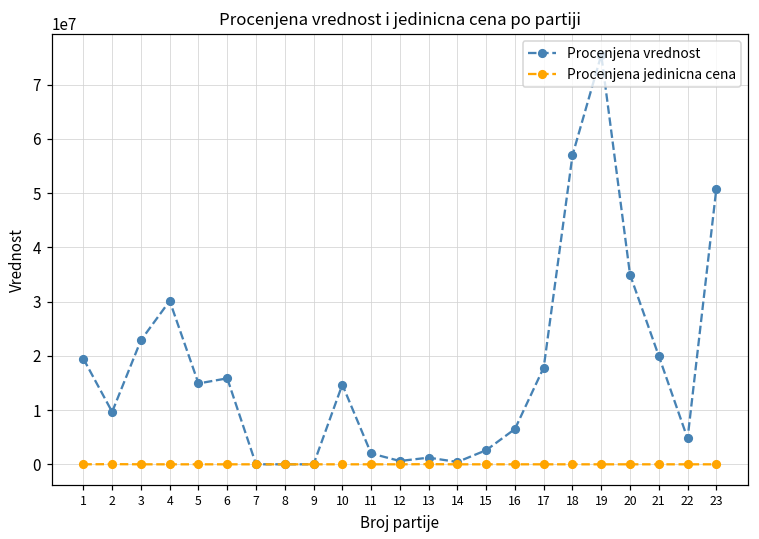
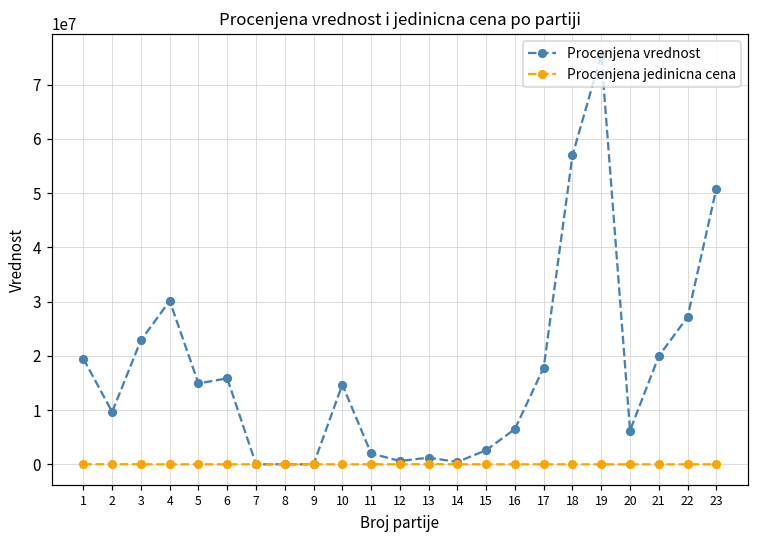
  {
    "Procenjena vrednost": {
      "1": 19000000,
      "2": 10000000,
      "3": 23000000,
      "4": 30000000,
      "5": 15000000,
      "6": 16000000,
      "10": 15000000,
      "11": 2000000,
      "12": 1000000,
      "13": 1000000,
      "15": 3000000,
      "16": 7000000,
      "17": 18000000,
      "18": 57000000,
-     "20": 35000000,
+     "20": 6000000,
      "21": 20000000,
-     "22": 5000000,
+     "22": 27000000,
      "23": 51000000
    },
    "Procenjena jedinicna cena": {
      "1": 0,
      "2": 0,
      "3": 0,
      "4": 0,
      "5": 0,
      "6": 0,
      "10": 0,
      "11": 0,
      "12": 0,
      "13": 0,
      "15": 0,
      "16": 0,
      "17": 0,
      "18": 0,
      "19": 0,
      "20": 0,
      "21": 0,
      "22": 0,
      "23": 0
    }
  }
